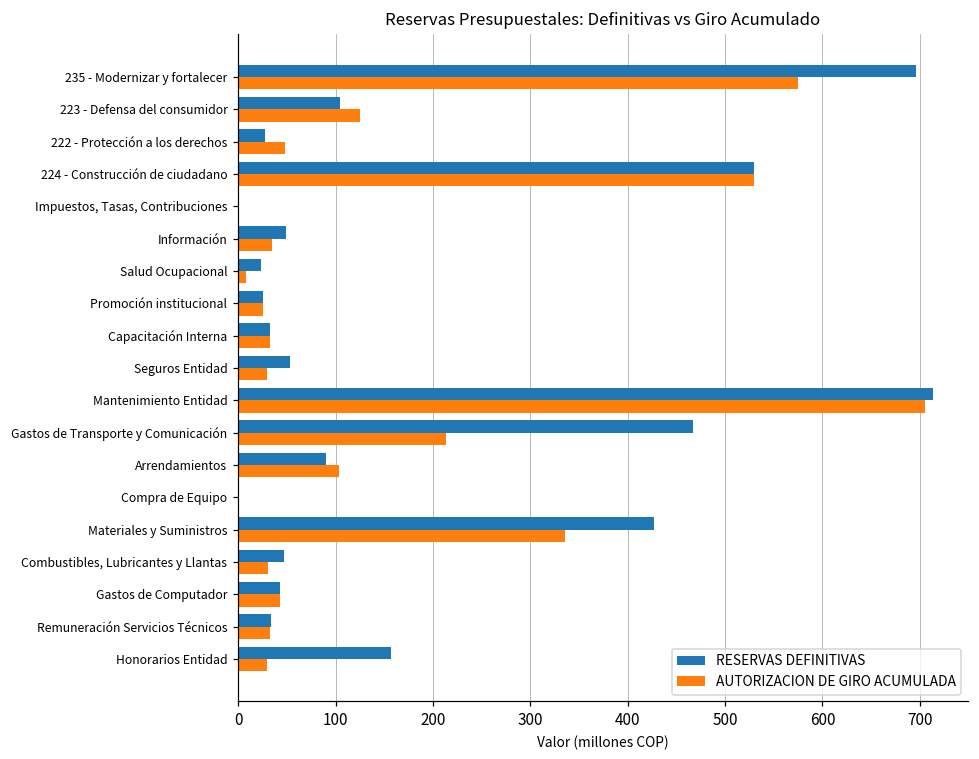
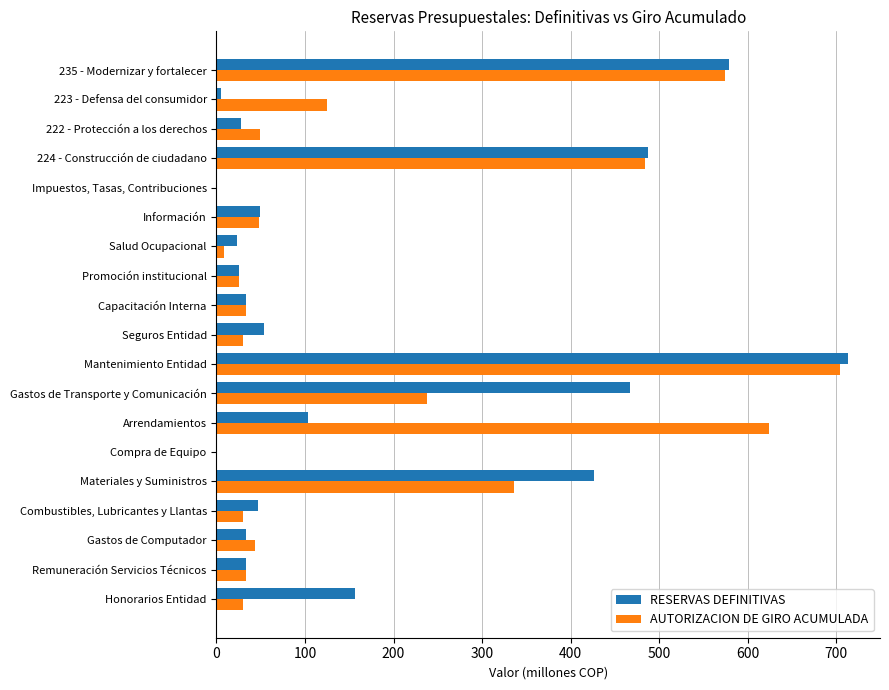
  {
    "RESERVAS DEFINITIVAS": {
-     "235 - Modernizar y fortalecer": 700,
-     "223 - Defensa del consumidor": 100,
+     "235 - Modernizar y fortalecer": 580,
+     "223 - Defensa del consumidor": 10,
      "222 - Protección a los derechos": 30,
-     "224 - Construcción de ciudadano": 530,
+     "224 - Construcción de ciudadano": 490,
      "Información": 50,
      "Salud Ocupacional": 20,
      "Promoción institucional": 30,
      "Capacitación Interna": 30,
      "Seguros Entidad": 50,
      "Mantenimiento Entidad": 710,
      "Gastos de Transporte y Comunicación": 470,
-     "Arrendamientos": 90,
+     "Arrendamientos": 100,
      "Materiales y Suministros": 430,
      "Combustibles, Lubricantes y Llantas": 50,
-     "Gastos de Computador": 40,
+     "Gastos de Computador": 30,
      "Remuneración Servicios Técnicos": 30,
      "Honorarios Entidad": 160
    },
    "AUTORIZACION DE GIRO ACUMULADA": {
      "235 - Modernizar y fortalecer": 570,
      "223 - Defensa del consumidor": 130,
      "222 - Protección a los derechos": 50,
-     "224 - Construcción de ciudadano": 530,
-     "Información": 30,
+     "224 - Construcción de ciudadano": 480,
+     "Información": 50,
      "Salud Ocupacional": 10,
      "Promoción institucional": 30,
      "Capacitación Interna": 30,
      "Seguros Entidad": 30,
      "Mantenimiento Entidad": 700,
-     "Gastos de Transporte y Comunicación": 210,
-     "Arrendamientos": 100,
+     "Gastos de Transporte y Comunicación": 240,
+     "Arrendamientos": 620,
      "Materiales y Suministros": 340,
      "Combustibles, Lubricantes y Llantas": 30,
      "Gastos de Computador": 40,
      "Remuneración Servicios Técnicos": 30,
      "Honorarios Entidad": 30
    }
  }
